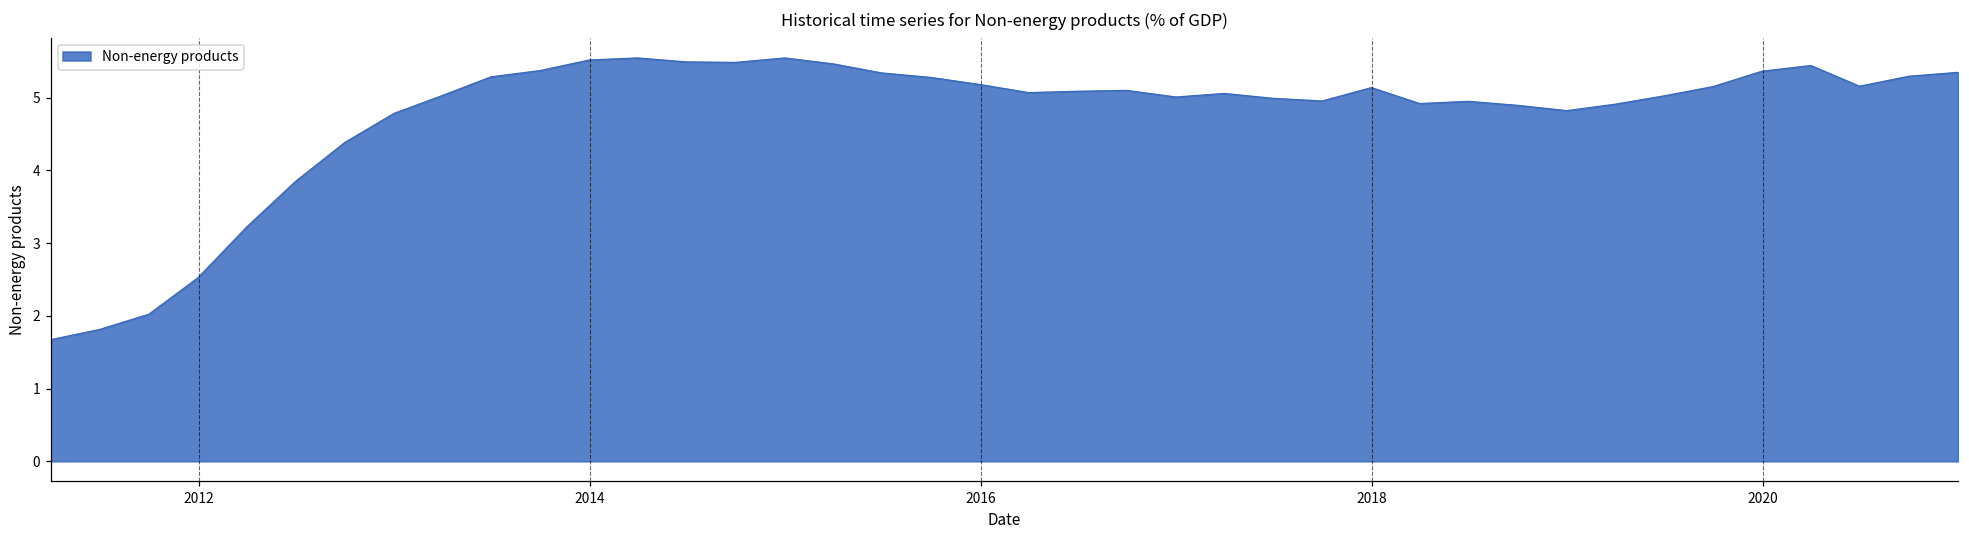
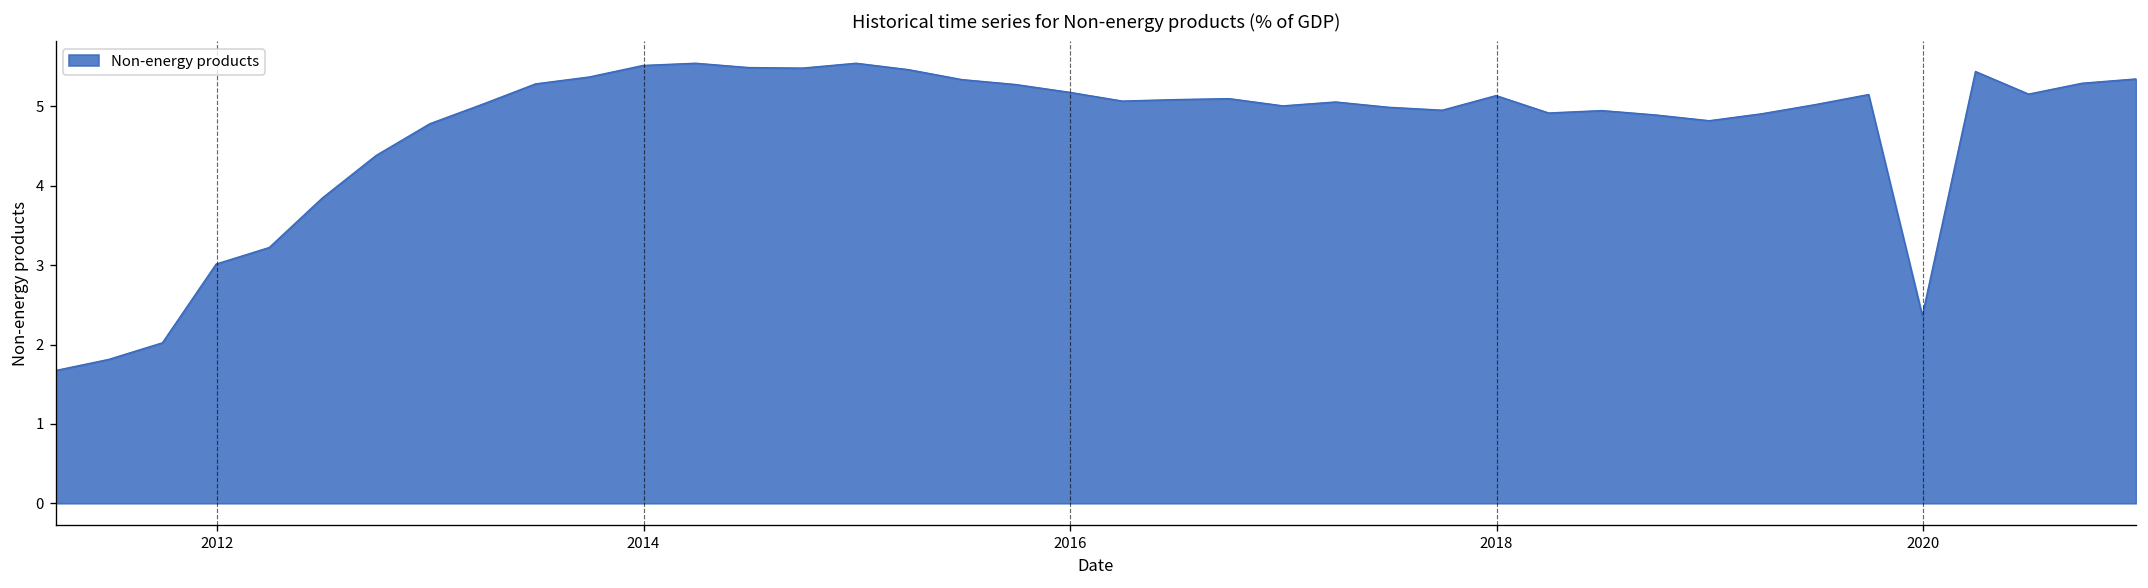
  {
-   "2012": 2.5,
+   "2012": 3.0,
    "2014": 5.5,
    "2016": 5.2,
    "2018": 5.1,
-   "2020": 5.4
+   "2020": 2.4
  }
